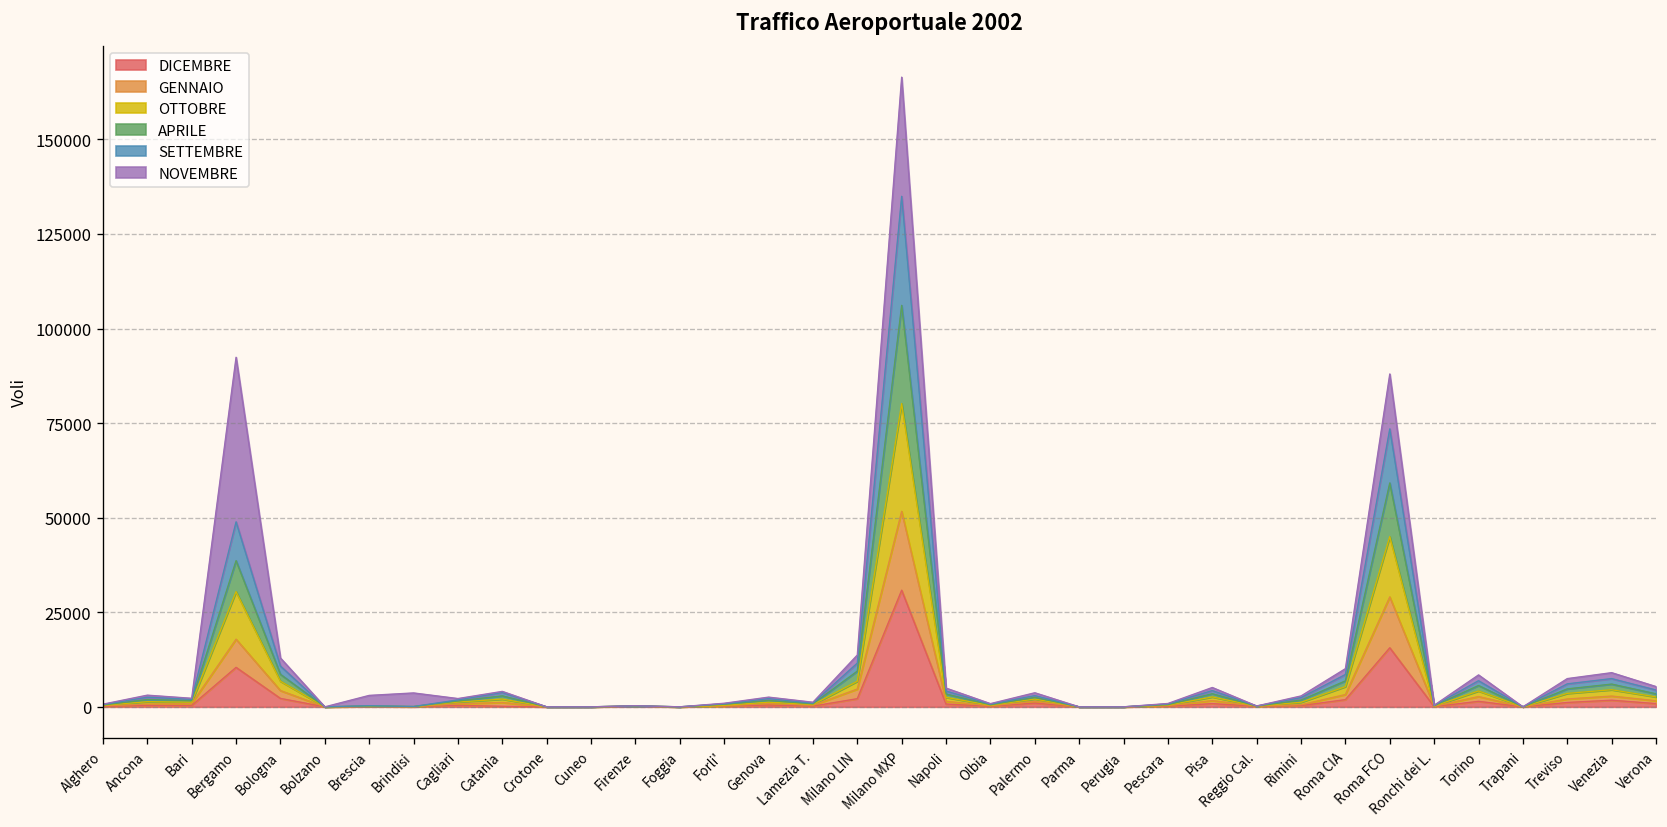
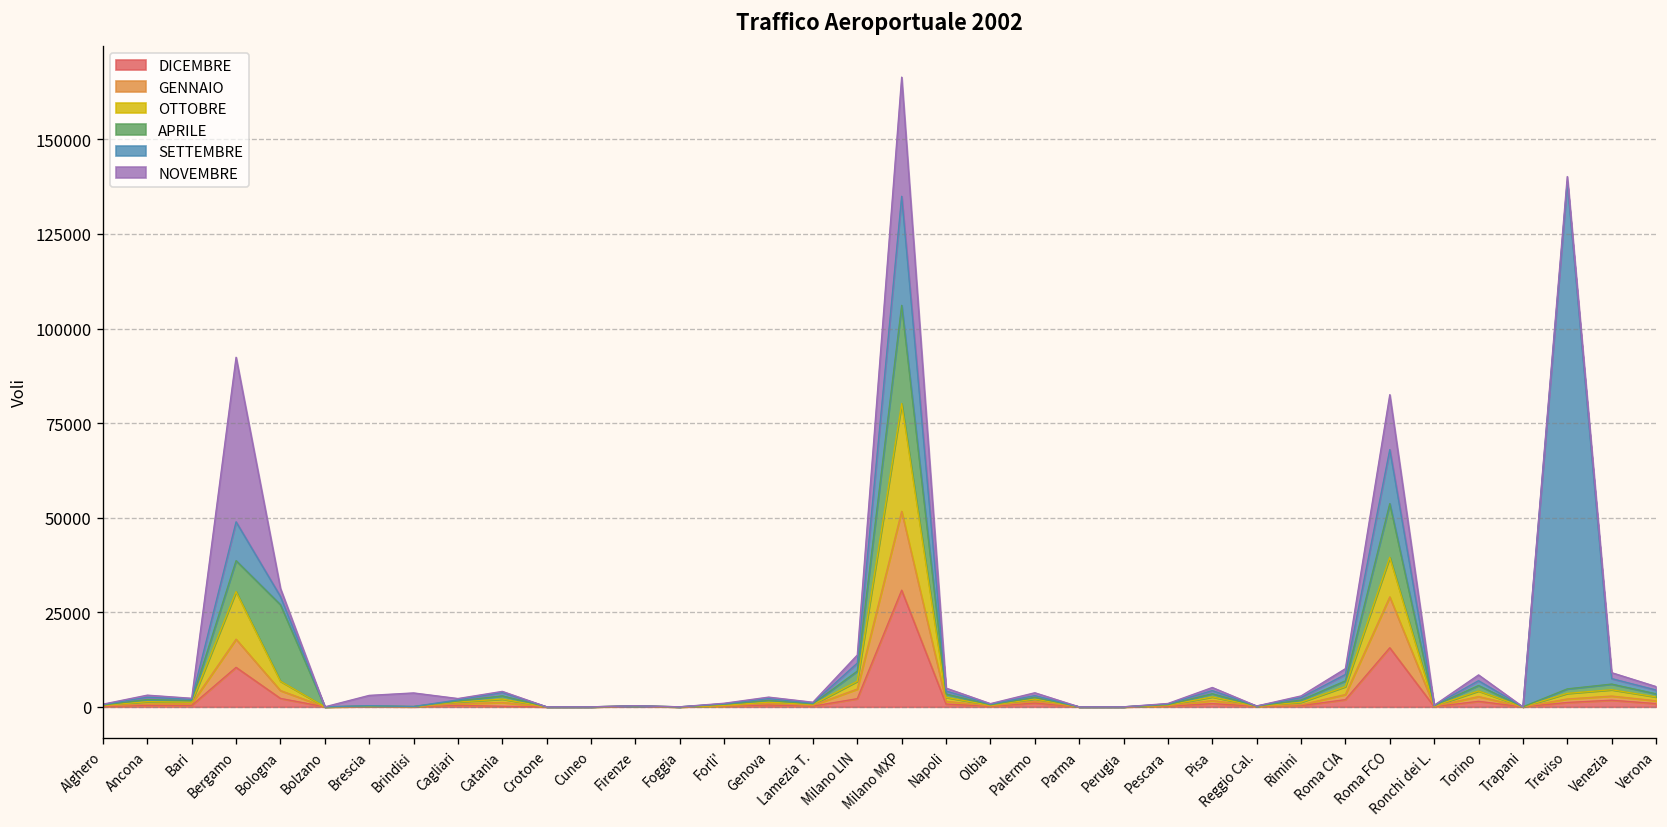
  {
    "OTTOBRE": {
      "Bergamo": 13000,
      "Bologna": 2000,
      "Catania": 1000,
      "Milano LIN": 2000,
      "Milano MXP": 28000,
      "Napoli": 1000,
      "Pisa": 1000,
      "Roma CIA": 2000,
-     "Roma FCO": 16000,
+     "Roma FCO": 10000,
      "Torino": 1000,
      "Treviso": 1000,
      "Venezia": 2000,
      "Verona": 1000
    },
    "APRILE": {
      "Bergamo": 8000,
-     "Bologna": 2000,
+     "Bologna": 20000,
      "Catania": 1000,
      "Milano LIN": 3000,
      "Milano MXP": 26000,
      "Pisa": 1000,
      "Roma CIA": 2000,
      "Roma FCO": 14000,
      "Torino": 1000,
      "Treviso": 1000,
      "Venezia": 1000,
      "Verona": 1000
    },
    "SETTEMBRE": {
      "Bergamo": 10000,
      "Bologna": 2000,
      "Milano LIN": 2000,
      "Milano MXP": 29000,
      "Pisa": 1000,
      "Roma CIA": 2000,
      "Roma FCO": 14000,
      "Torino": 1000,
-     "Treviso": 1000,
+     "Treviso": 134000,
      "Venezia": 1000,
      "Verona": 1000
    },
    "NOVEMBRE": {
      "Bergamo": 44000,
      "Bologna": 2000,
      "Brescia": 3000,
      "Brindisi": 4000,
      "Milano LIN": 2000,
      "Milano MXP": 31000,
      "Pisa": 1000,
      "Roma CIA": 2000,
      "Roma FCO": 15000,
      "Torino": 2000,
      "Treviso": 1000,
      "Venezia": 2000,
      "Verona": 1000
    }
  }
